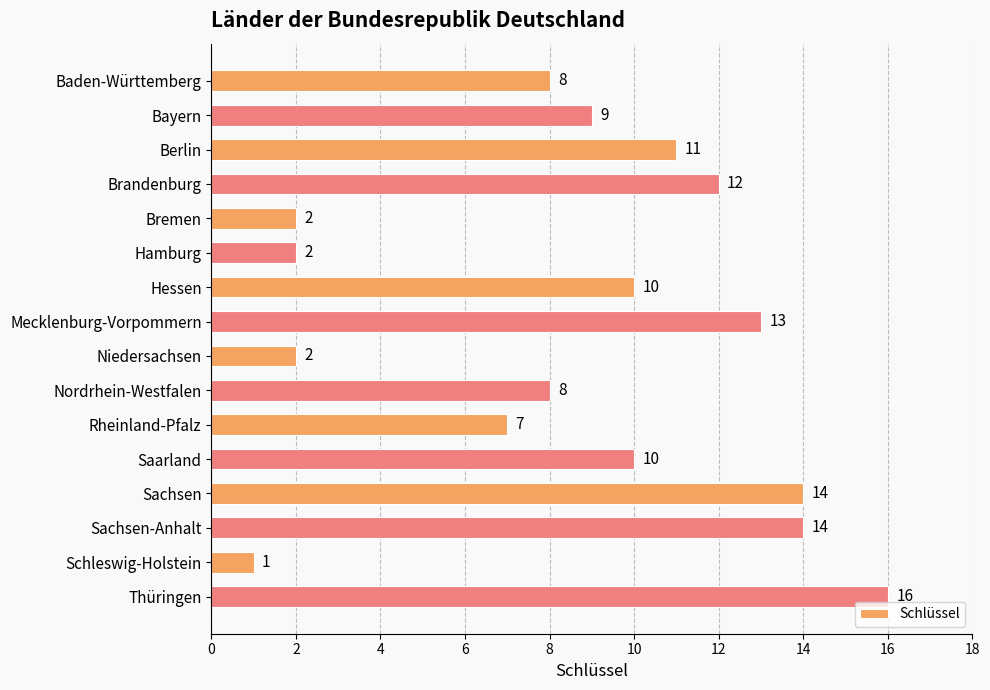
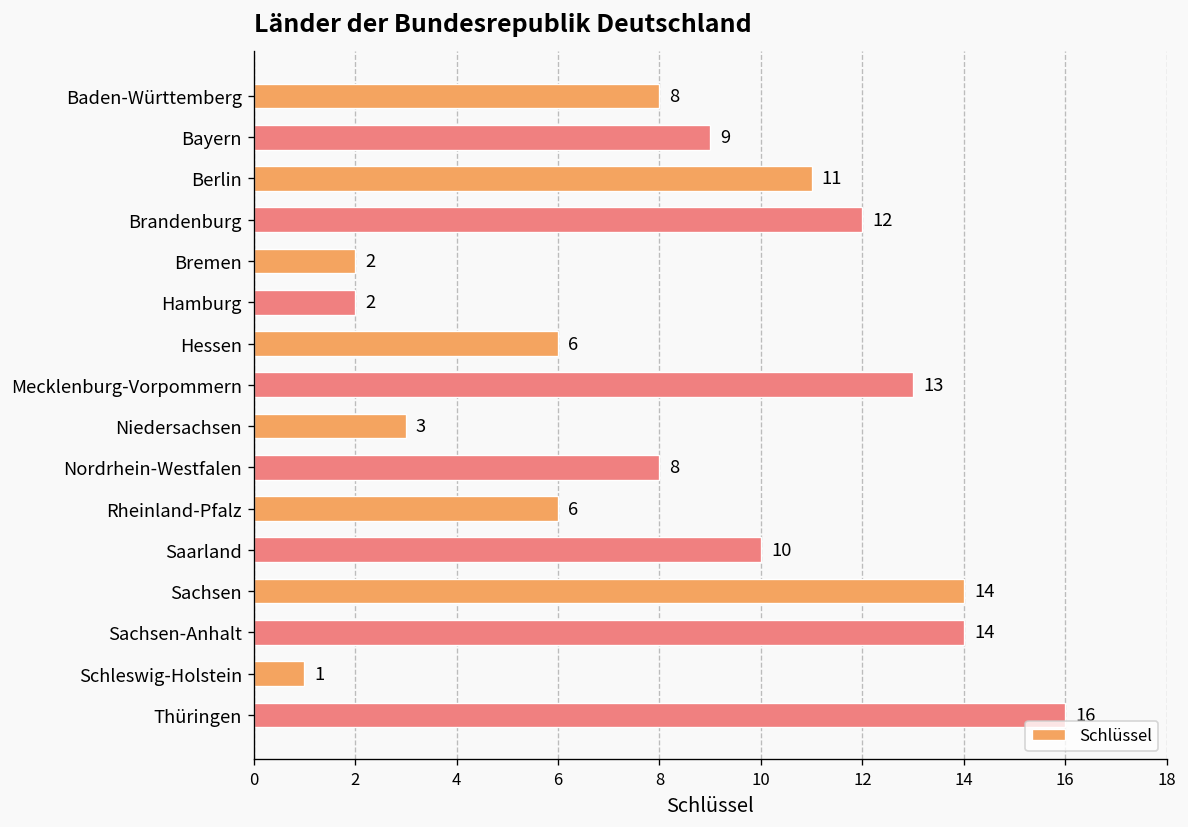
  {
    "Baden-Württemberg": 8,
    "Bayern": 9,
    "Berlin": 11,
    "Brandenburg": 12,
    "Bremen": 2,
    "Hamburg": 2,
-   "Hessen": 10,
+   "Hessen": 6,
    "Mecklenburg-Vorpommern": 13,
-   "Niedersachsen": 2,
+   "Niedersachsen": 3,
    "Nordrhein-Westfalen": 8,
-   "Rheinland-Pfalz": 7,
+   "Rheinland-Pfalz": 6,
    "Saarland": 10,
    "Sachsen": 14,
    "Sachsen-Anhalt": 14,
    "Schleswig-Holstein": 1
  }
